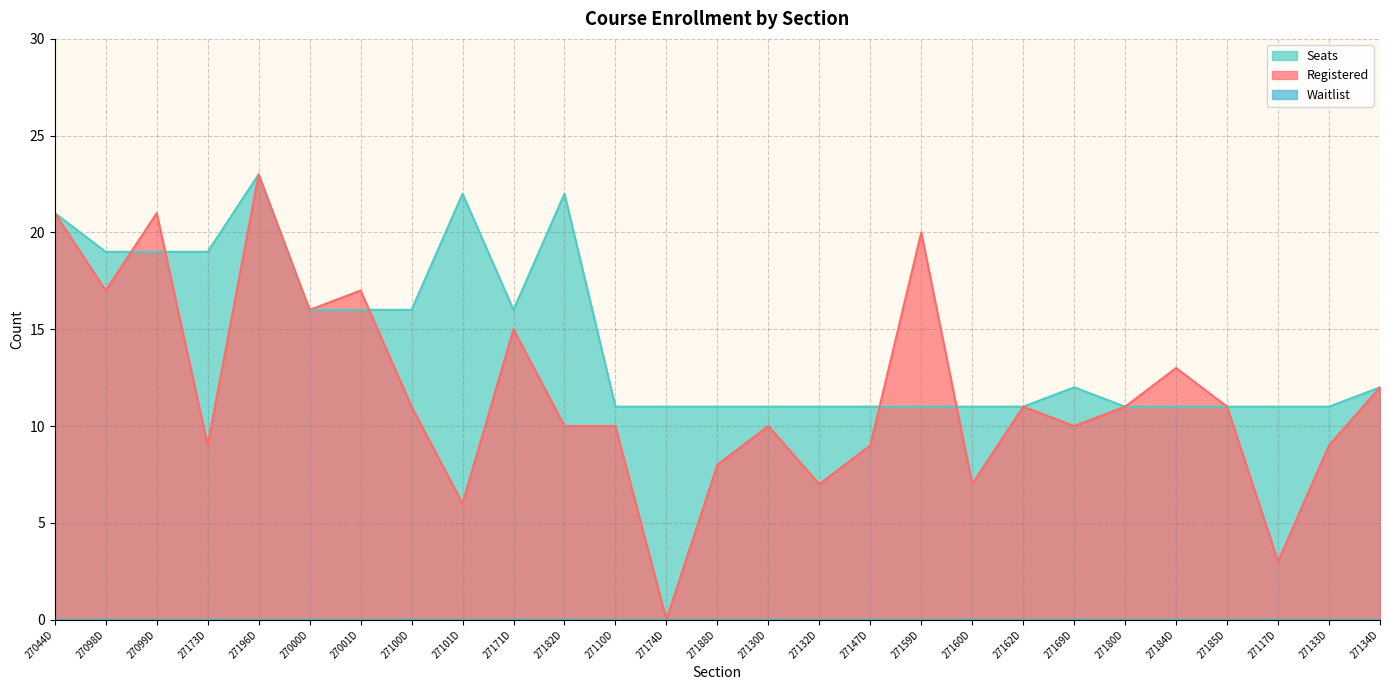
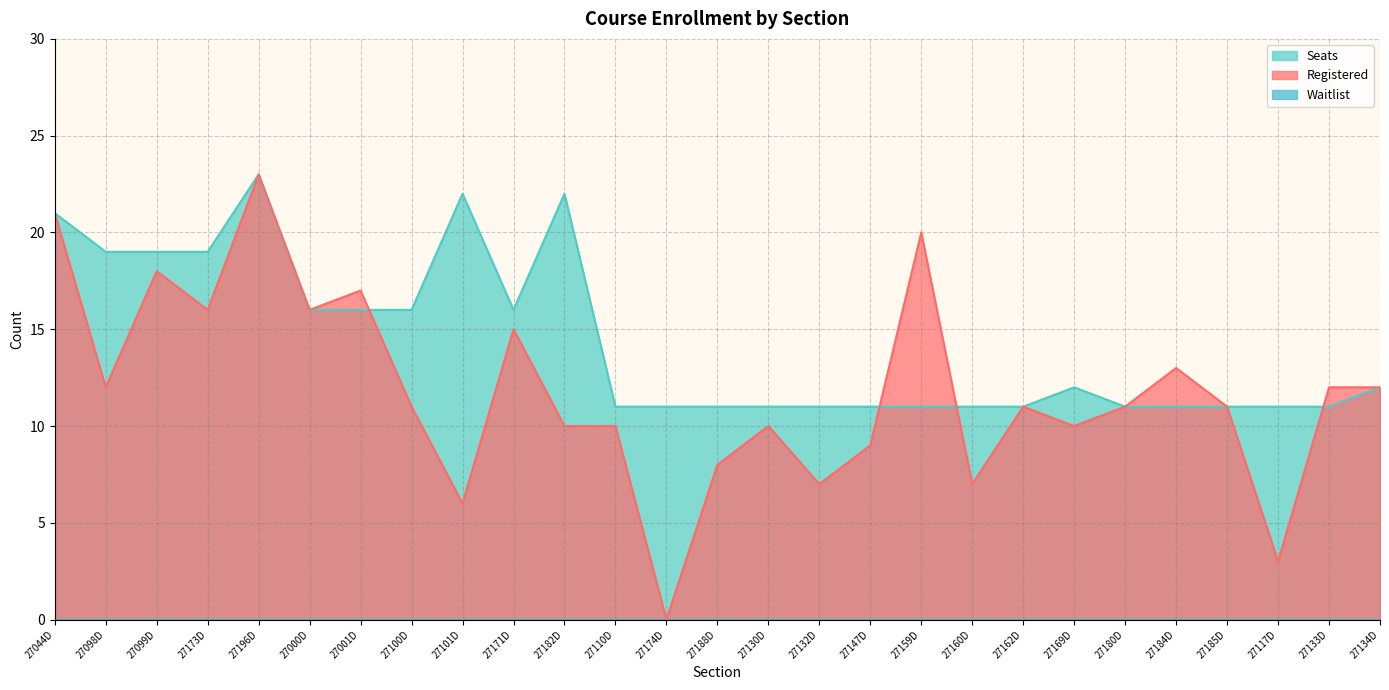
  {
    "Registered": {
-     "27098D": 17,
-     "27099D": 21,
-     "27173D": 9,
+     "27098D": 12,
+     "27099D": 18,
+     "27173D": 16,
      "27001D": 17,
      "27100D": 11,
      "27101D": 6,
      "27171D": 15,
      "27182D": 10,
      "27110D": 10,
      "27188D": 8,
      "27130D": 10,
      "27132D": 7,
      "27147D": 9,
      "27159D": 20,
      "27160D": 7,
      "27169D": 10,
      "27184D": 13,
      "27117D": 3,
-     "27133D": 9
+     "27133D": 12
    }
  }
